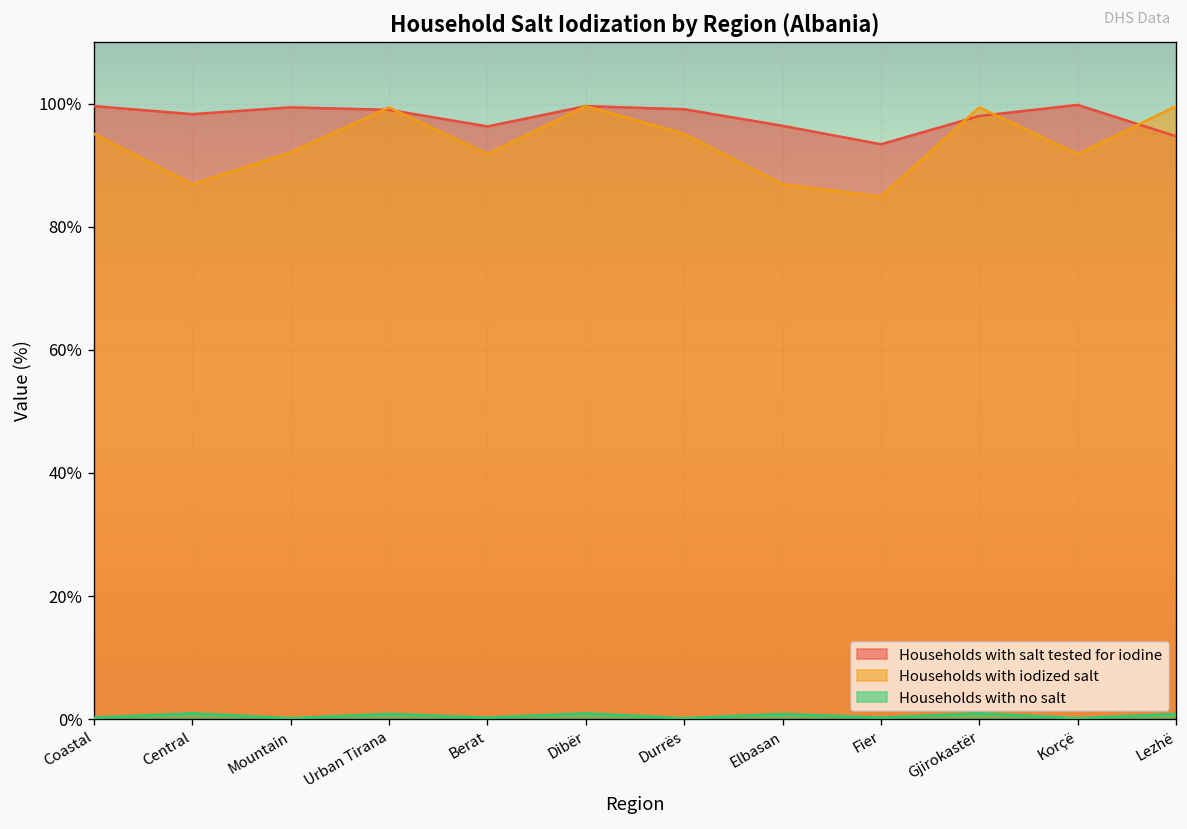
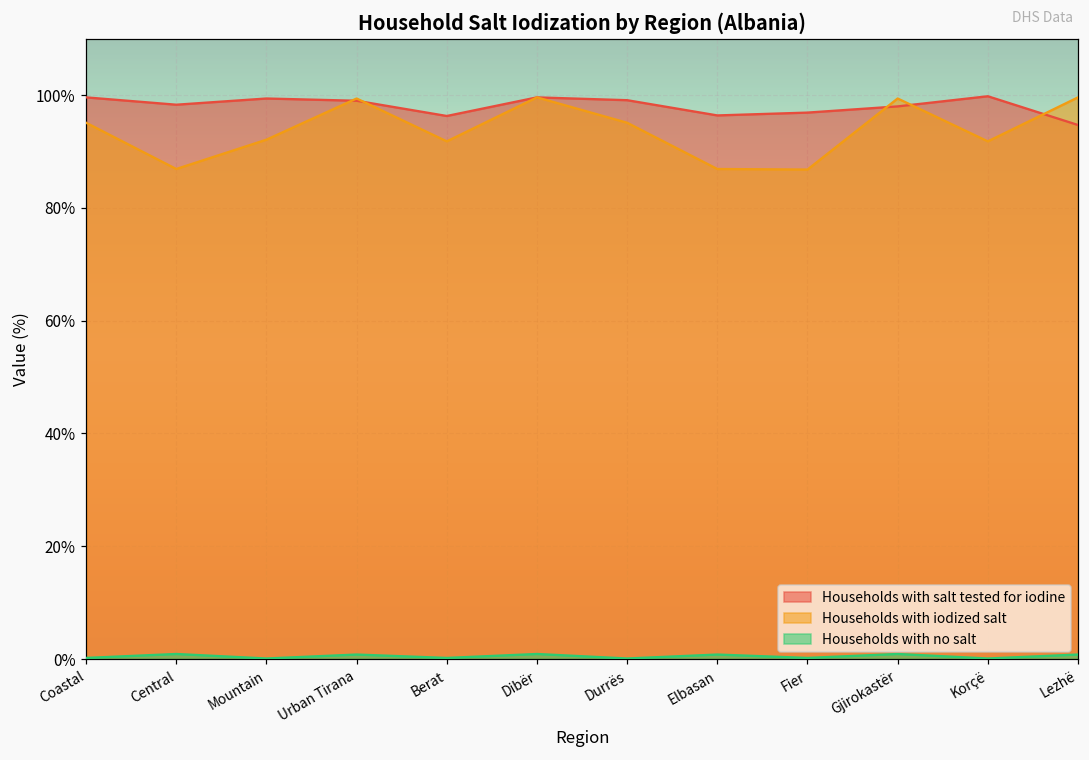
  {
    "Households with salt tested for iodine": {
      "Coastal": "100%",
      "Central": "98%",
      "Mountain": "99%",
      "Berat": "96%",
      "Durrës": "99%",
      "Elbasan": "96%",
-     "Fier": "93%",
+     "Fier": "97%",
      "Gjirokastër": "98%",
      "Korçë": "100%",
      "Lezhë": "95%"
    },
    "Households with iodized salt": {
      "Coastal": "95%",
      "Central": "87%",
      "Mountain": "92%",
      "Berat": "92%",
      "Durrës": "95%",
      "Elbasan": "87%",
-     "Fier": "85%",
+     "Fier": "87%",
      "Gjirokastër": "99%",
      "Korçë": "92%",
      "Lezhë": "100%"
    },
    "Households with no salt": {
      "Coastal": "0%",
      "Central": "1%",
      "Mountain": "0%",
      "Urban Tirana": "1%",
      "Berat": "0%",
      "Dibër": "1%",
      "Durrës": "0%",
      "Elbasan": "1%",
      "Fier": "0%",
      "Gjirokastër": "1%",
      "Korçë": "0%",
      "Lezhë": "1%"
    }
  }
